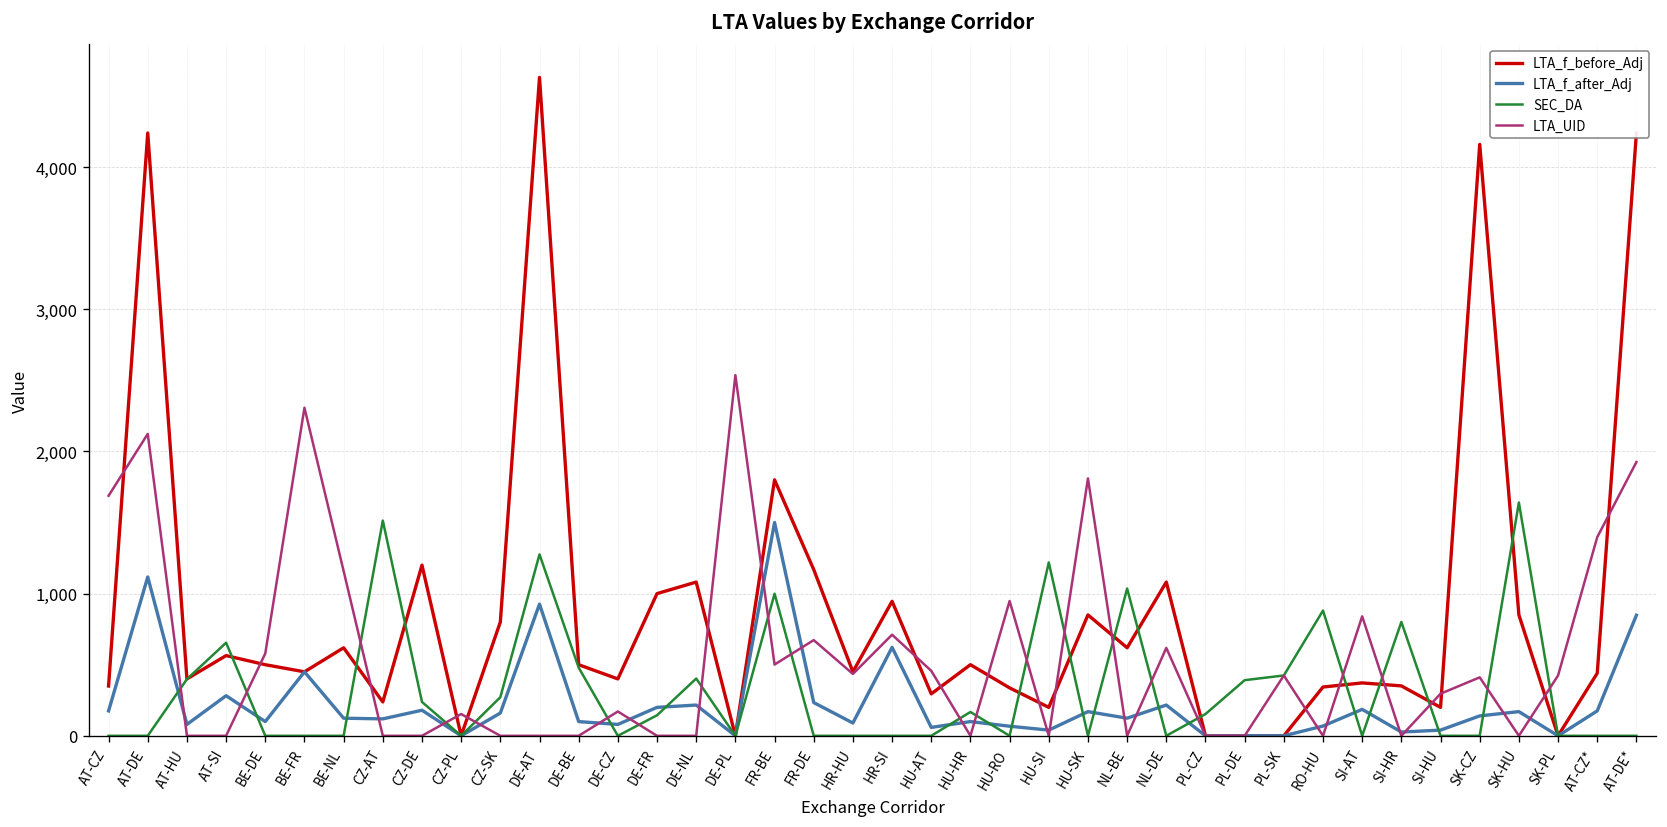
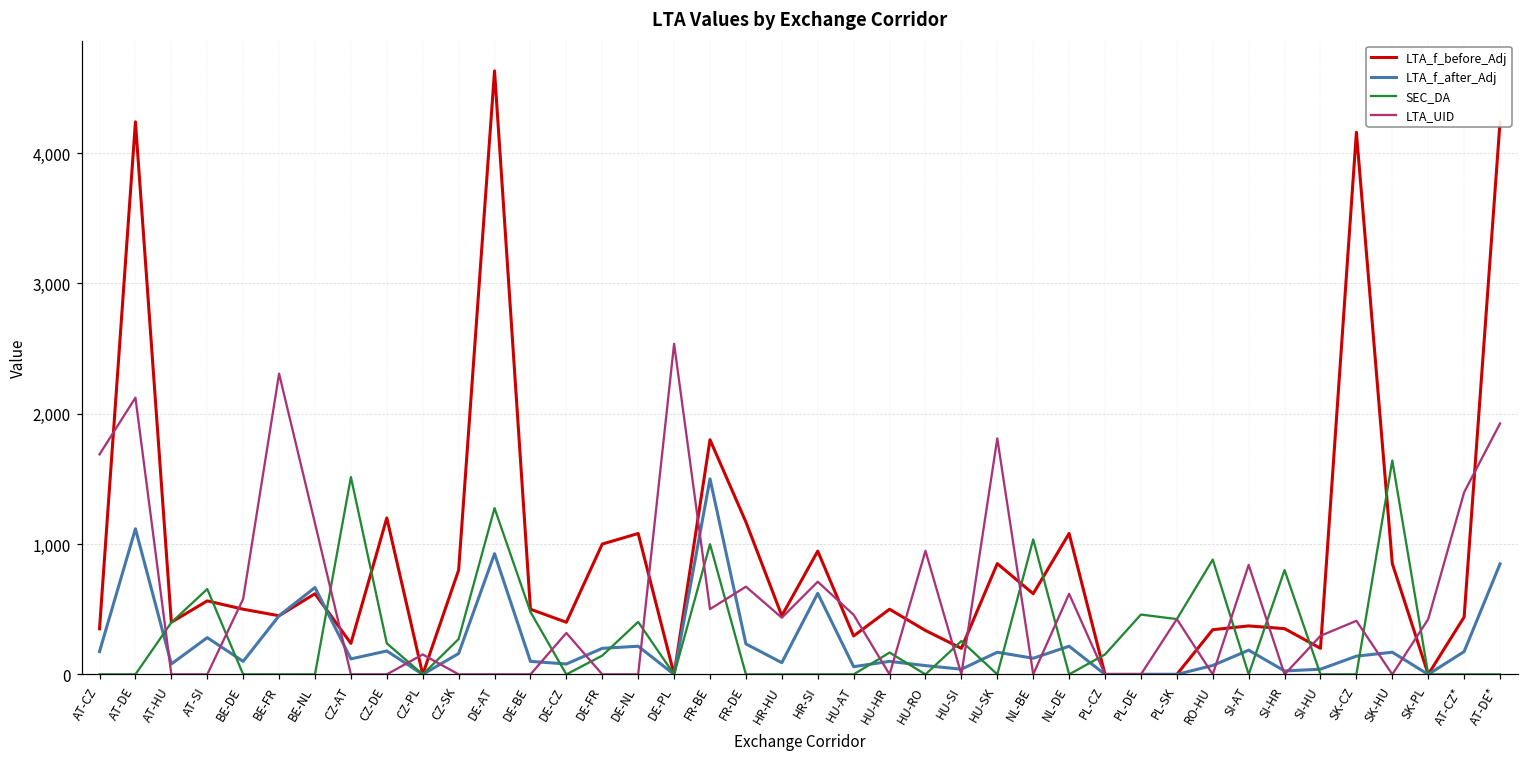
  {
    "LTA_f_before_Adj": {
      "AT-CZ": "350",
      "AT-DE": "4,240",
      "AT-SI": "560",
      "BE-DE": "500",
      "BE-NL": "620",
      "CZ-AT": "240",
      "CZ-DE": "1,200",
      "CZ-SK": "800",
      "DE-AT": "4,630",
      "DE-CZ": "400",
      "DE-FR": "1,000",
      "DE-NL": "1,080",
      "FR-BE": "1,800",
      "FR-DE": "1,170",
      "HR-SI": "950",
      "HU-AT": "300",
      "HU-HR": "500",
      "HU-RO": "340",
      "HU-SI": "200",
      "HU-SK": "850",
      "NL-BE": "620",
      "NL-DE": "1,080",
      "RO-HU": "340",
      "SI-AT": "370",
      "SI-HR": "350",
      "SI-HU": "200",
      "SK-CZ": "4,160",
      "SK-HU": "850",
      "AT-CZ*": "440",
      "AT-DE*": "4,240"
    },
    "LTA_f_after_Adj": {
      "AT-CZ": "180",
      "AT-DE": "1,120",
      "AT-HU": "80",
      "AT-SI": "280",
      "BE-DE": "100",
-     "BE-NL": "120",
+     "BE-NL": "670",
      "CZ-AT": "120",
      "CZ-DE": "180",
      "CZ-SK": "160",
      "DE-AT": "930",
      "DE-BE": "100",
      "DE-CZ": "80",
      "DE-FR": "200",
      "DE-NL": "220",
      "FR-BE": "1,500",
      "FR-DE": "230",
      "HR-HU": "90",
      "HR-SI": "620",
      "HU-AT": "60",
      "HU-HR": "100",
      "HU-RO": "70",
      "HU-SI": "40",
      "HU-SK": "170",
      "NL-BE": "120",
      "NL-DE": "220",
      "RO-HU": "70",
      "SI-AT": "190",
      "SI-HR": "30",
      "SI-HU": "40",
      "SK-CZ": "140",
      "SK-HU": "170",
      "AT-CZ*": "180",
      "AT-DE*": "850"
    },
    "SEC_DA": {
      "AT-CZ": "0",
      "AT-DE": "0",
      "AT-SI": "650",
      "BE-DE": "0",
      "BE-FR": "0",
      "BE-NL": "0",
      "CZ-AT": "1,510",
      "CZ-DE": "240",
      "CZ-SK": "270",
      "DE-AT": "1,280",
      "DE-CZ": "0",
      "DE-FR": "140",
      "DE-NL": "400",
      "FR-BE": "1,000",
      "FR-DE": "0",
      "HR-HU": "0",
      "HR-SI": "0",
      "HU-AT": "0",
      "HU-HR": "170",
      "HU-RO": "0",
-     "HU-SI": "1,220",
+     "HU-SI": "260",
      "HU-SK": "0",
      "NL-BE": "1,040",
      "NL-DE": "0",
      "PL-CZ": "150",
-     "PL-DE": "390",
+     "PL-DE": "460",
      "RO-HU": "880",
      "SI-AT": "0",
      "SI-HR": "800",
      "SI-HU": "0",
      "SK-CZ": "0",
      "SK-HU": "1,640",
      "AT-CZ*": "0",
      "AT-DE*": "0"
    },
    "LTA_UID": {
      "AT-CZ": "1,690",
      "AT-DE": "2,120",
      "AT-HU": "0",
      "AT-SI": "0",
      "BE-DE": "580",
      "BE-FR": "2,310",
      "BE-NL": "1,160",
      "CZ-AT": "0",
      "CZ-DE": "0",
      "CZ-PL": "150",
      "CZ-SK": "0",
      "DE-AT": "0",
      "DE-BE": "0",
-     "DE-CZ": "170",
+     "DE-CZ": "320",
      "DE-FR": "0",
      "DE-NL": "0",
      "DE-PL": "2,540",
      "FR-BE": "500",
      "FR-DE": "670",
      "HR-SI": "710",
      "HU-AT": "460",
      "HU-HR": "0",
      "HU-RO": "950",
      "HU-SI": "0",
      "HU-SK": "1,810",
      "NL-BE": "0",
      "NL-DE": "620",
      "RO-HU": "0",
      "SI-AT": "840",
      "SI-HR": "0",
      "SI-HU": "300",
      "SK-CZ": "410",
      "SK-HU": "0",
      "SK-PL": "420",
      "AT-CZ*": "1,400",
      "AT-DE*": "1,930"
    }
  }
